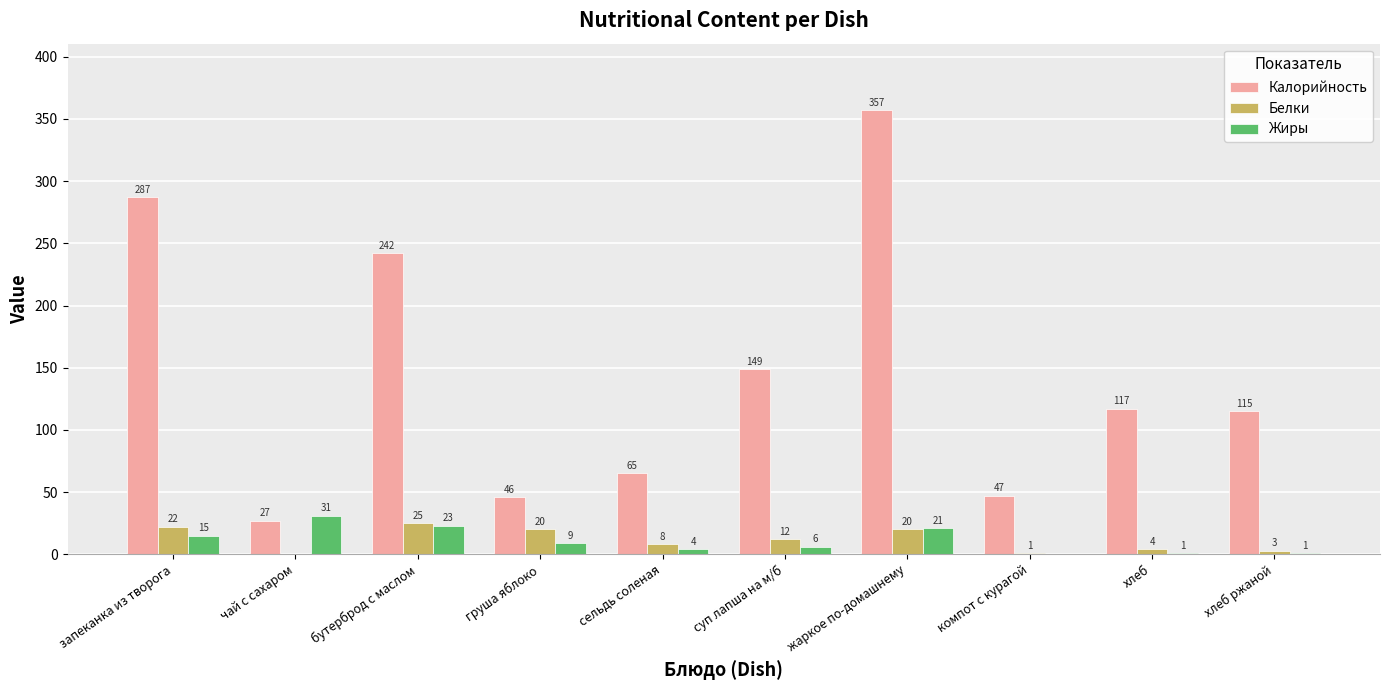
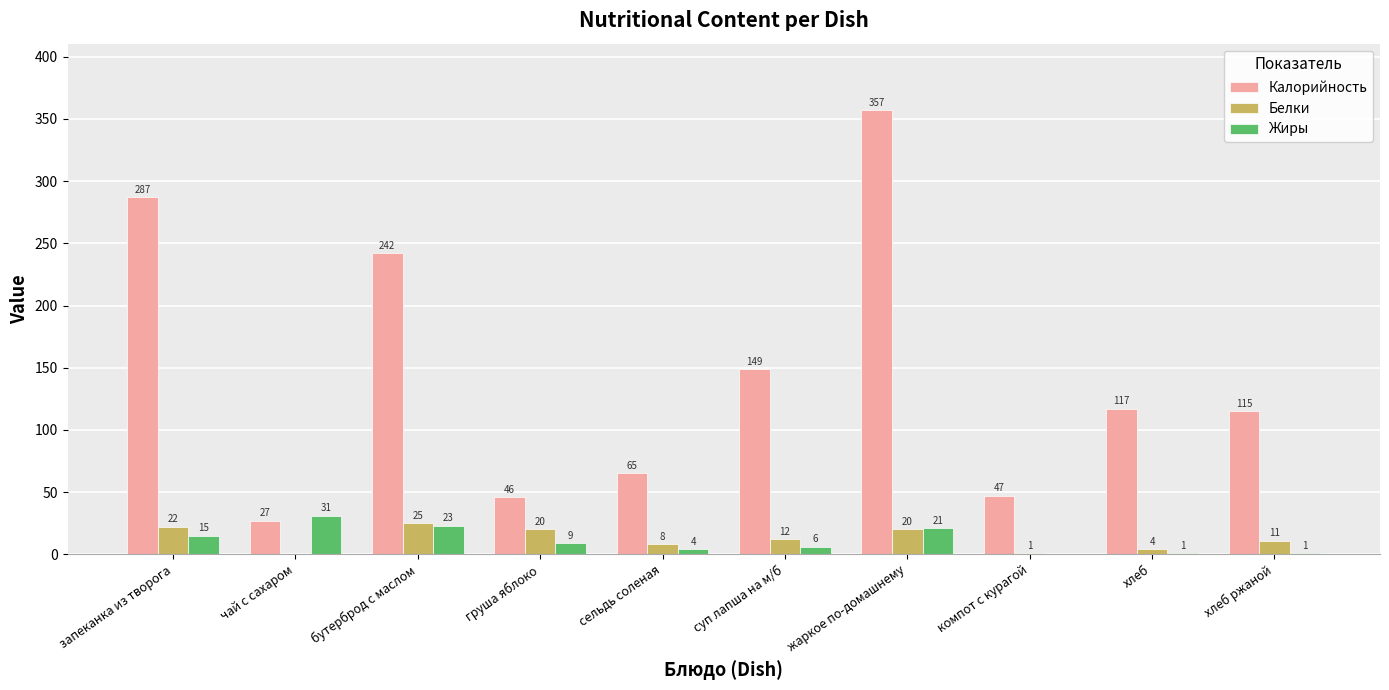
  {
    "Калорийность": {
      "запеканка из творога": 287,
      "чай с сахаром": 27,
      "бутерброд с маслом": 242,
      "груша яблоко": 46,
      "сельдь соленая": 65,
      "суп лапша на м/б": 149,
      "жаркое по-домашнему": 357,
      "компот с курагой": 47,
      "хлеб": 117,
      "хлеб ржаной": 115
    },
    "Белки": {
      "запеканка из творога": 22,
      "бутерброд с маслом": 25,
      "груша яблоко": 20,
      "сельдь соленая": 8,
      "суп лапша на м/б": 12,
      "жаркое по-домашнему": 20,
      "компот с курагой": 1,
      "хлеб": 4,
-     "хлеб ржаной": 3
+     "хлеб ржаной": 11
    },
    "Жиры": {
      "запеканка из творога": 15,
      "чай с сахаром": 31,
      "бутерброд с маслом": 23,
      "груша яблоко": 9,
      "сельдь соленая": 4,
      "суп лапша на м/б": 6,
      "жаркое по-домашнему": 21,
      "хлеб": 1,
      "хлеб ржаной": 1
    }
  }
